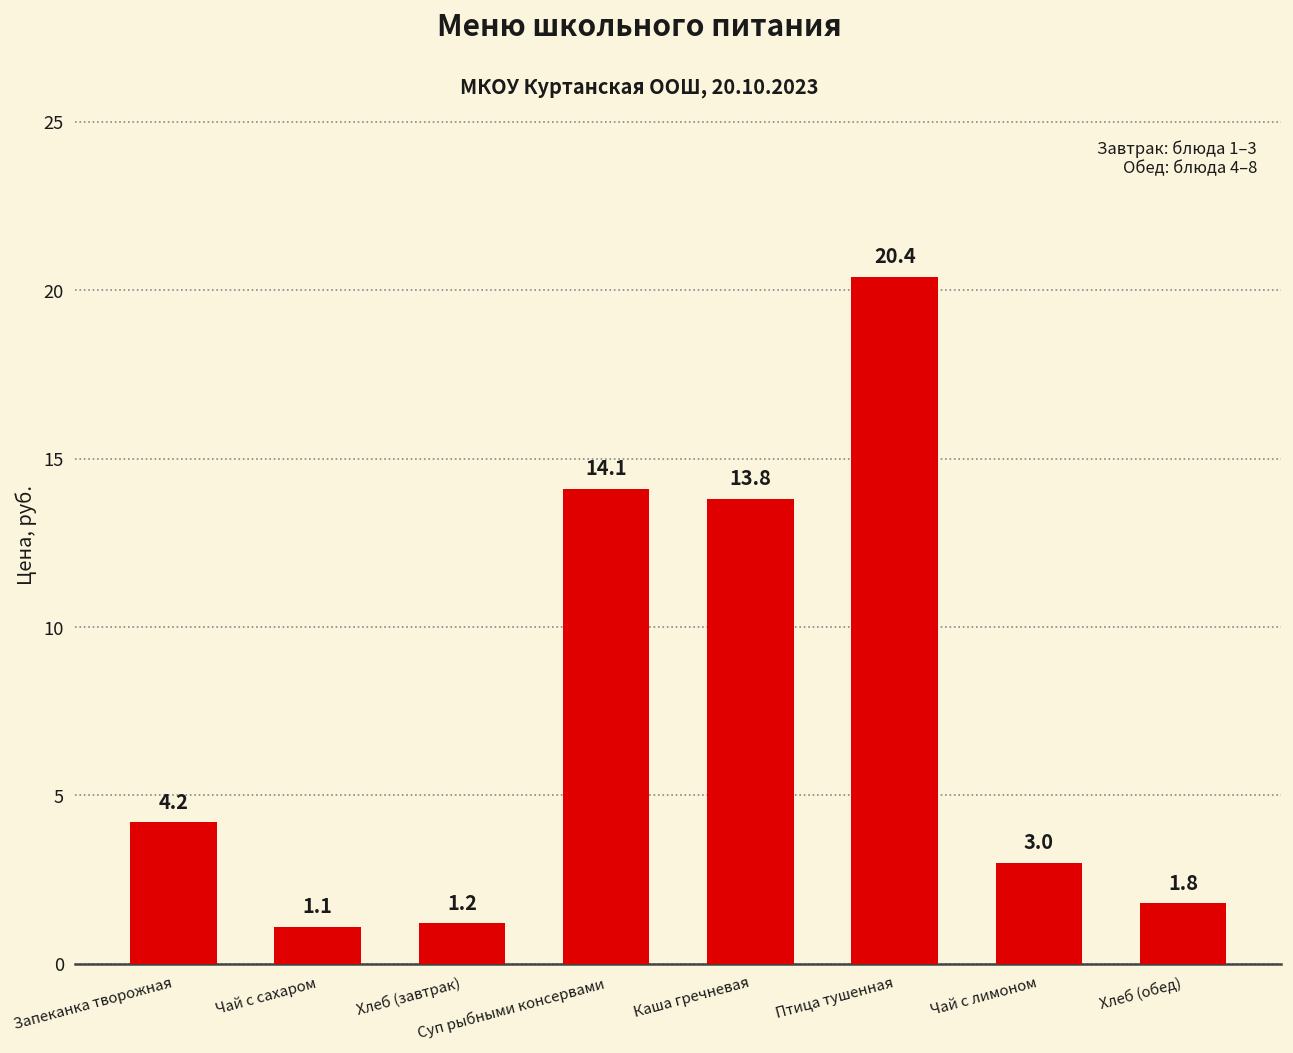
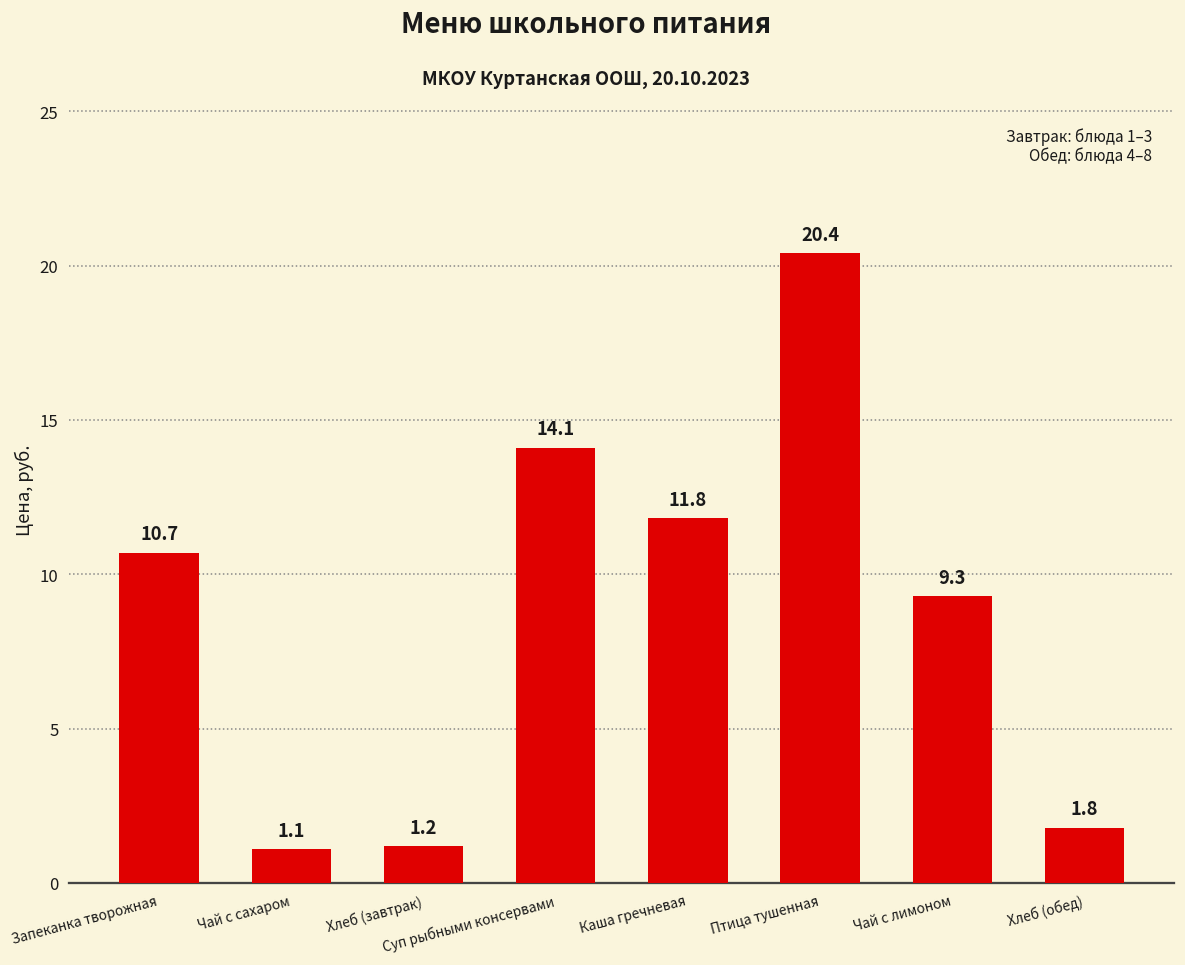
  {
-   "Запеканка творожная": 4.2,
+   "Запеканка творожная": 10.7,
    "Чай с сахаром": 1.1,
    "Хлеб (завтрак)": 1.2,
    "Суп рыбными консервами": 14.1,
-   "Каша гречневая": 13.8,
+   "Каша гречневая": 11.8,
    "Птица тушенная": 20.4,
-   "Чай с лимоном": 3.0,
+   "Чай с лимоном": 9.3,
    "Хлеб (обед)": 1.8
  }
